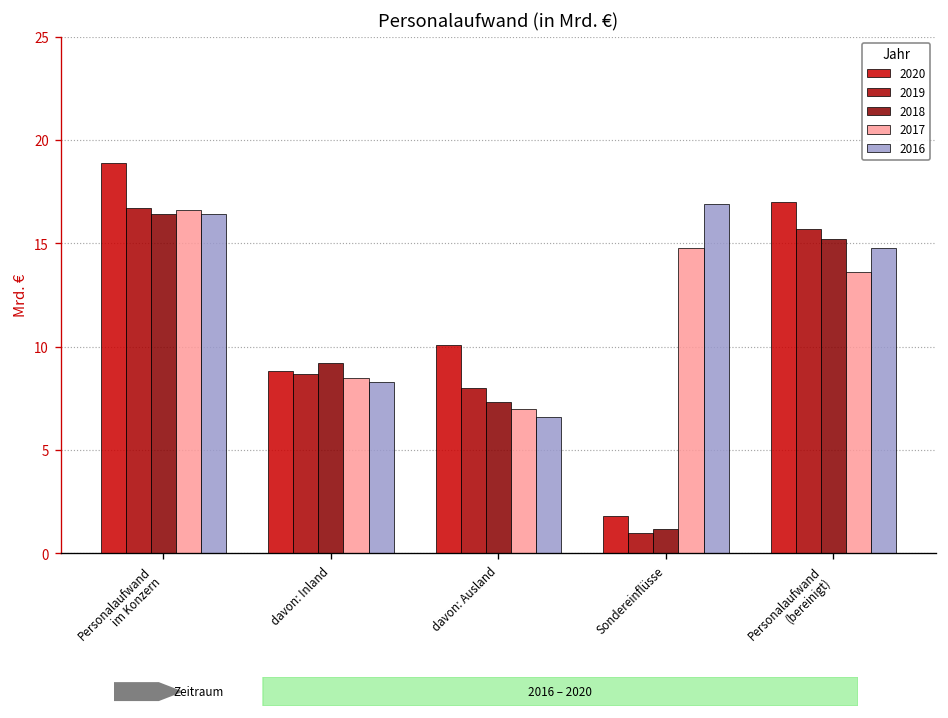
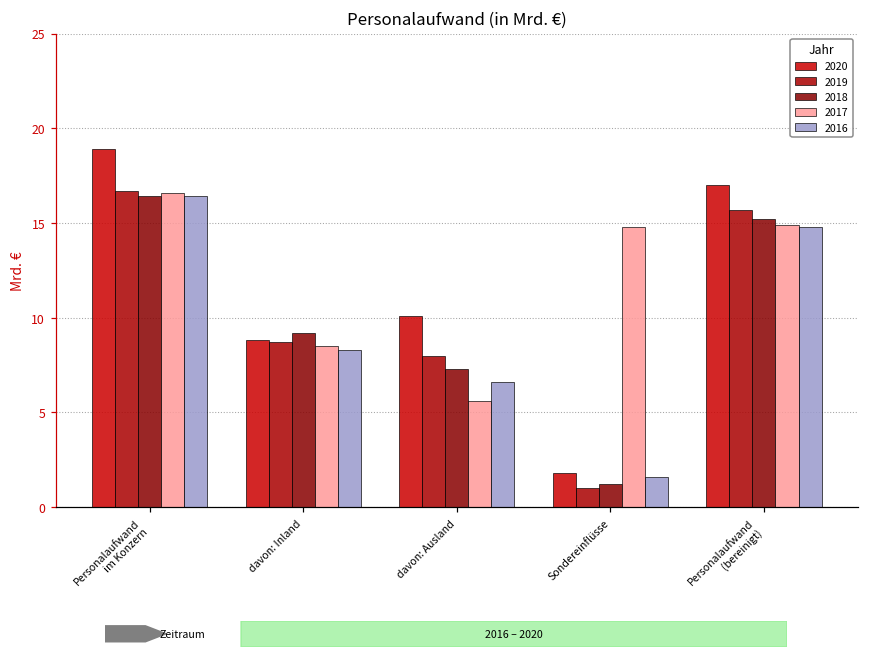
  {
    "2017": {
      "Personalaufwand im Konzern": 16.6,
      "davon: Inland": 8.5,
-     "davon: Ausland": 7.0,
+     "davon: Ausland": 5.6,
      "Sondereinflüsse": 14.8,
-     "Personalaufwand (bereinigt)": 13.6
+     "Personalaufwand (bereinigt)": 14.9
    },
    "2016": {
      "Personalaufwand im Konzern": 16.4,
      "davon: Inland": 8.3,
      "davon: Ausland": 6.6,
-     "Sondereinflüsse": 16.9,
+     "Sondereinflüsse": 1.6,
      "Personalaufwand (bereinigt)": 14.8
    }
  }
